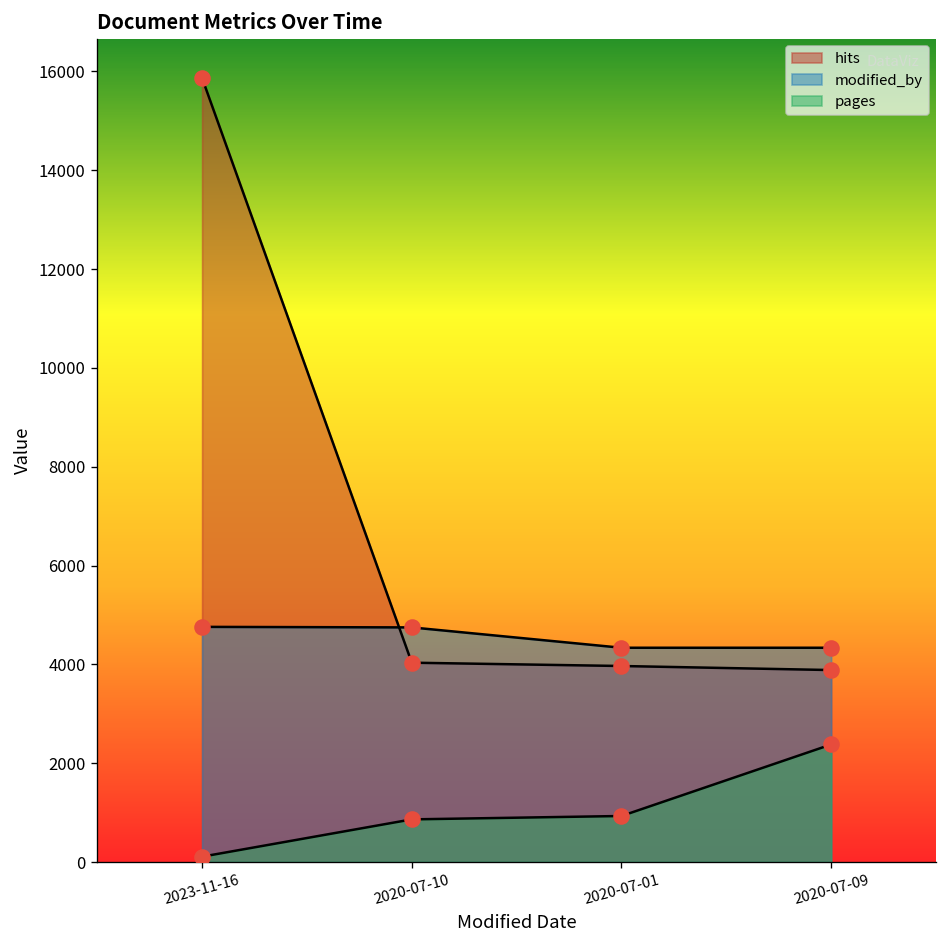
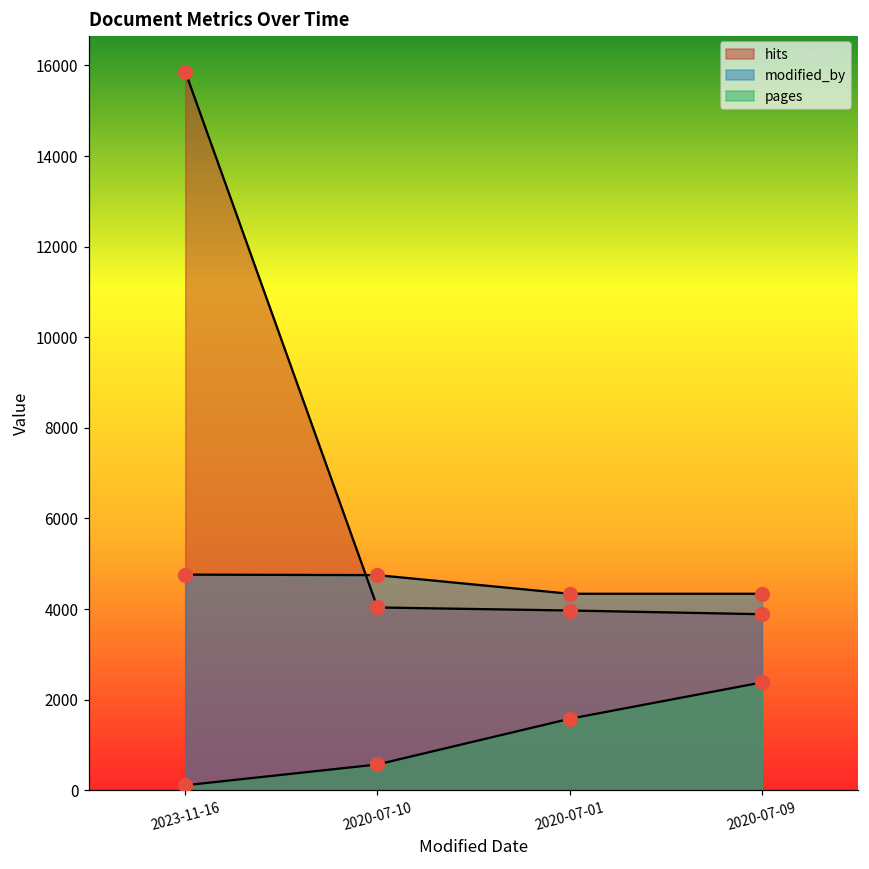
  {
    "pages": {
-     "2020-07-10": 900,
-     "2020-07-01": 900
+     "2020-07-10": 600,
+     "2020-07-01": 1600
    }
  }
